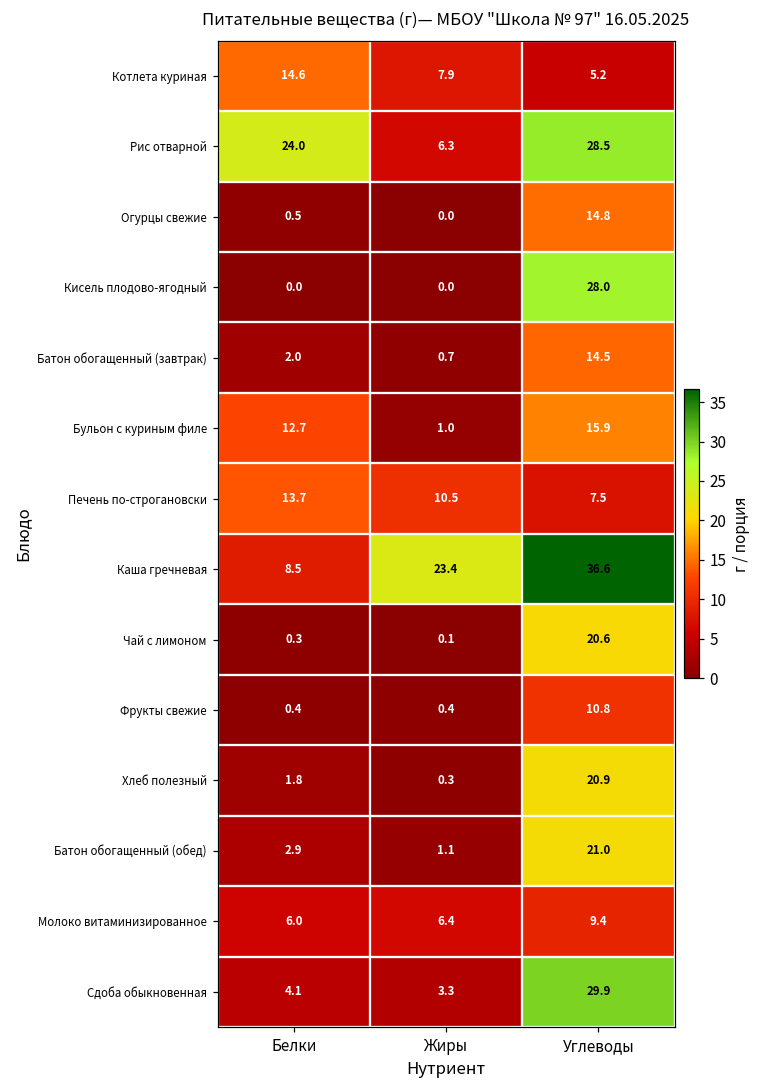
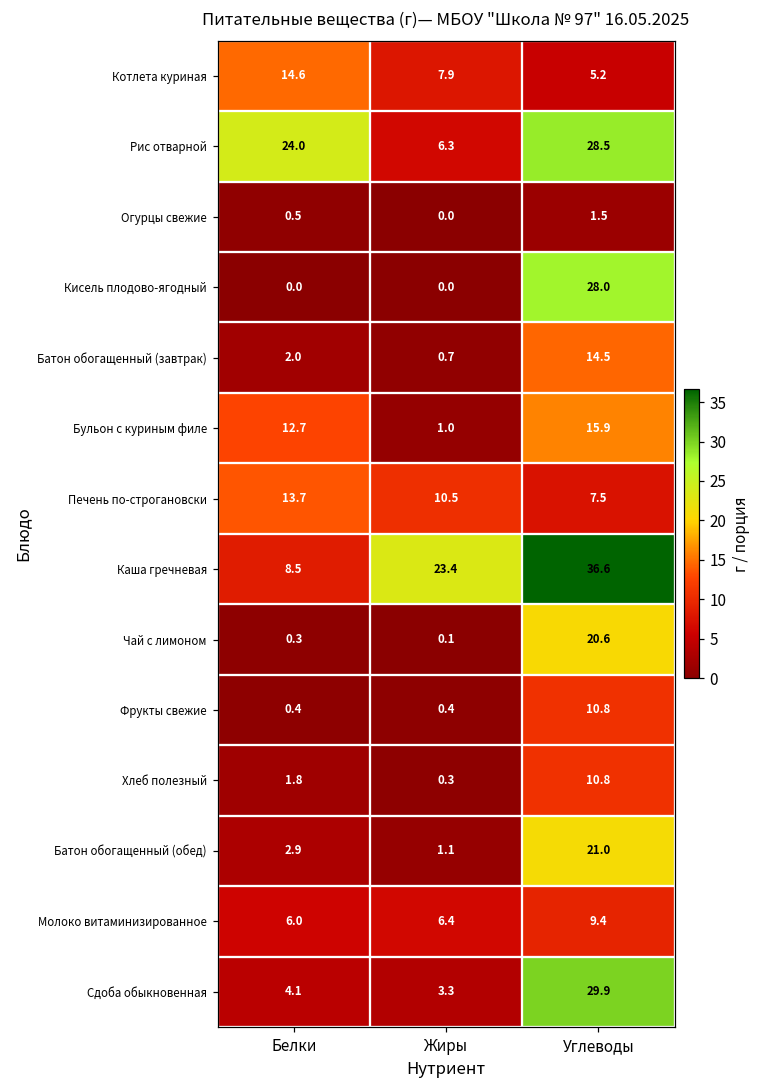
  {
    "Котлета куриная": {
      "Белки": 14.6,
      "Жиры": 7.9,
      "Углеводы": 5.2
    },
    "Рис отварной": {
      "Белки": 24.0,
      "Жиры": 6.3,
      "Углеводы": 28.5
    },
    "Огурцы свежие": {
      "Белки": 0.5,
      "Жиры": 0.0,
-     "Углеводы": 14.8
+     "Углеводы": 1.5
    },
    "Кисель плодово-ягодный": {
      "Белки": 0.0,
      "Жиры": 0.0,
      "Углеводы": 28.0
    },
    "Батон обогащенный (завтрак)": {
      "Белки": 2.0,
      "Жиры": 0.7,
      "Углеводы": 14.5
    },
    "Бульон с куриным филе": {
      "Белки": 12.7,
      "Жиры": 1.0,
      "Углеводы": 15.9
    },
    "Печень по-строгановски": {
      "Белки": 13.7,
      "Жиры": 10.5,
      "Углеводы": 7.5
    },
    "Каша гречневая": {
      "Белки": 8.5,
      "Жиры": 23.4,
      "Углеводы": 36.6
    },
    "Чай с лимоном": {
      "Белки": 0.3,
      "Жиры": 0.1,
      "Углеводы": 20.6
    },
    "Фрукты свежие": {
      "Белки": 0.4,
      "Жиры": 0.4,
      "Углеводы": 10.8
    },
    "Хлеб полезный": {
      "Белки": 1.8,
      "Жиры": 0.3,
-     "Углеводы": 20.9
+     "Углеводы": 10.8
    },
    "Батон обогащенный (обед)": {
      "Белки": 2.9,
      "Жиры": 1.1,
      "Углеводы": 21.0
    },
    "Молоко витаминизированное": {
      "Белки": 6.0,
      "Жиры": 6.4,
      "Углеводы": 9.4
    },
    "Сдоба обыкновенная": {
      "Белки": 4.1,
      "Жиры": 3.3,
      "Углеводы": 29.9
    }
  }
